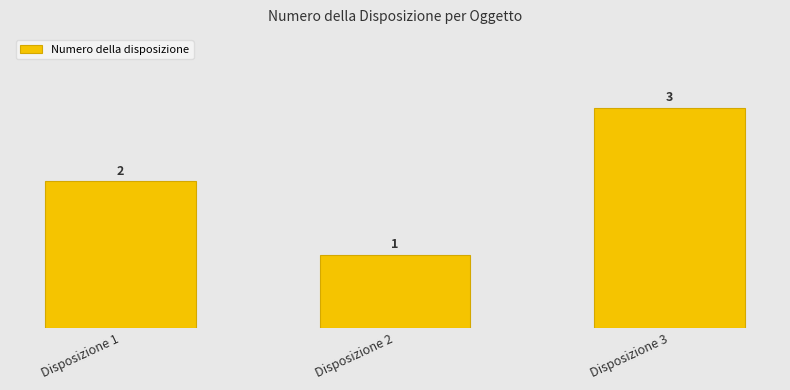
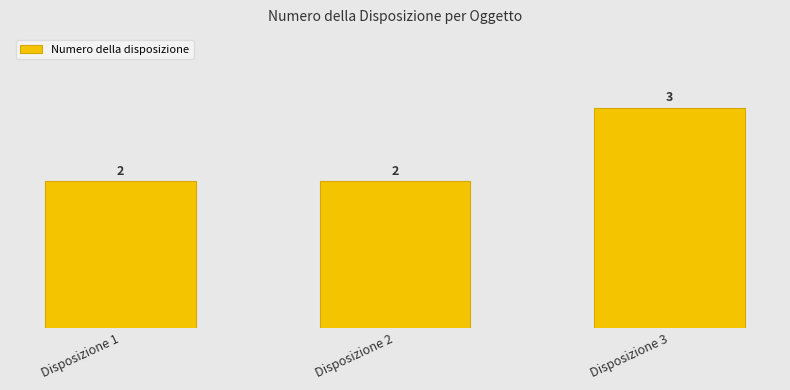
  {
    "Disposizione 1": 2,
-   "Disposizione 2": 1,
+   "Disposizione 2": 2,
    "Disposizione 3": 3
  }
